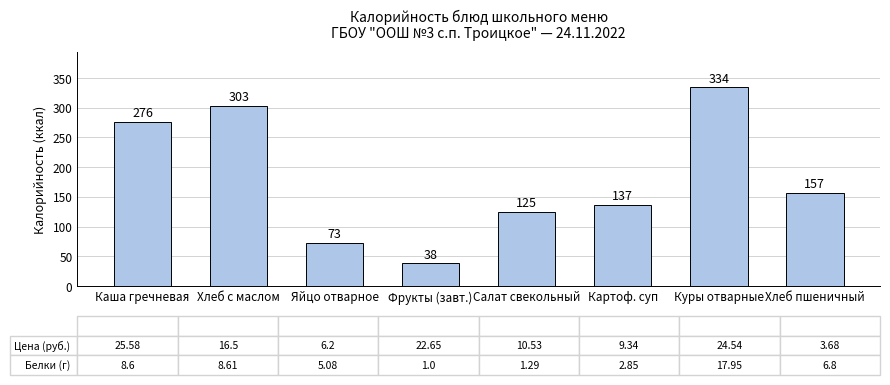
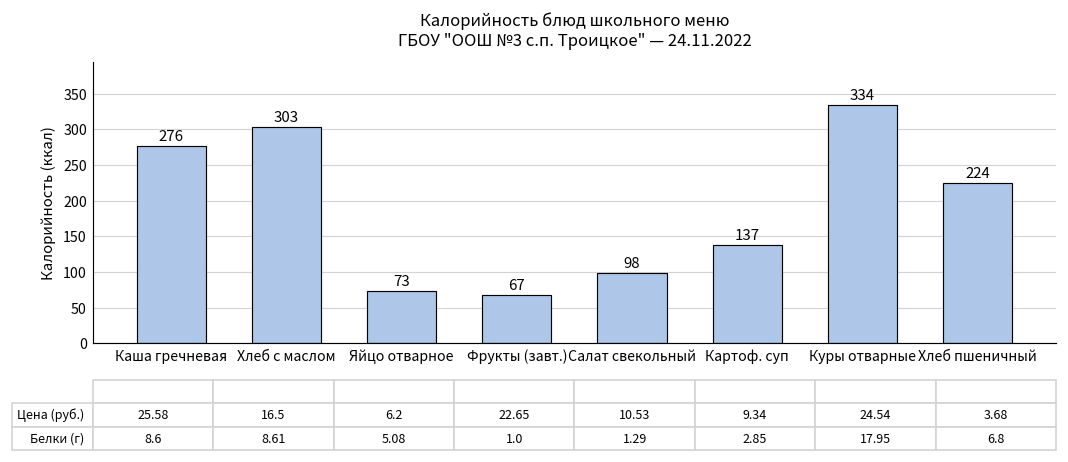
  {
    "Каша гречневая": 276,
    "Хлеб с маслом": 303,
    "Яйцо отварное": 73,
-   "Фрукты (завт.)": 38,
-   "Салат свекольный": 125,
+   "Фрукты (завт.)": 67,
+   "Салат свекольный": 98,
    "Картоф. суп": 137,
    "Куры отварные": 334,
-   "Хлеб пшеничный": 157
+   "Хлеб пшеничный": 224
  }
